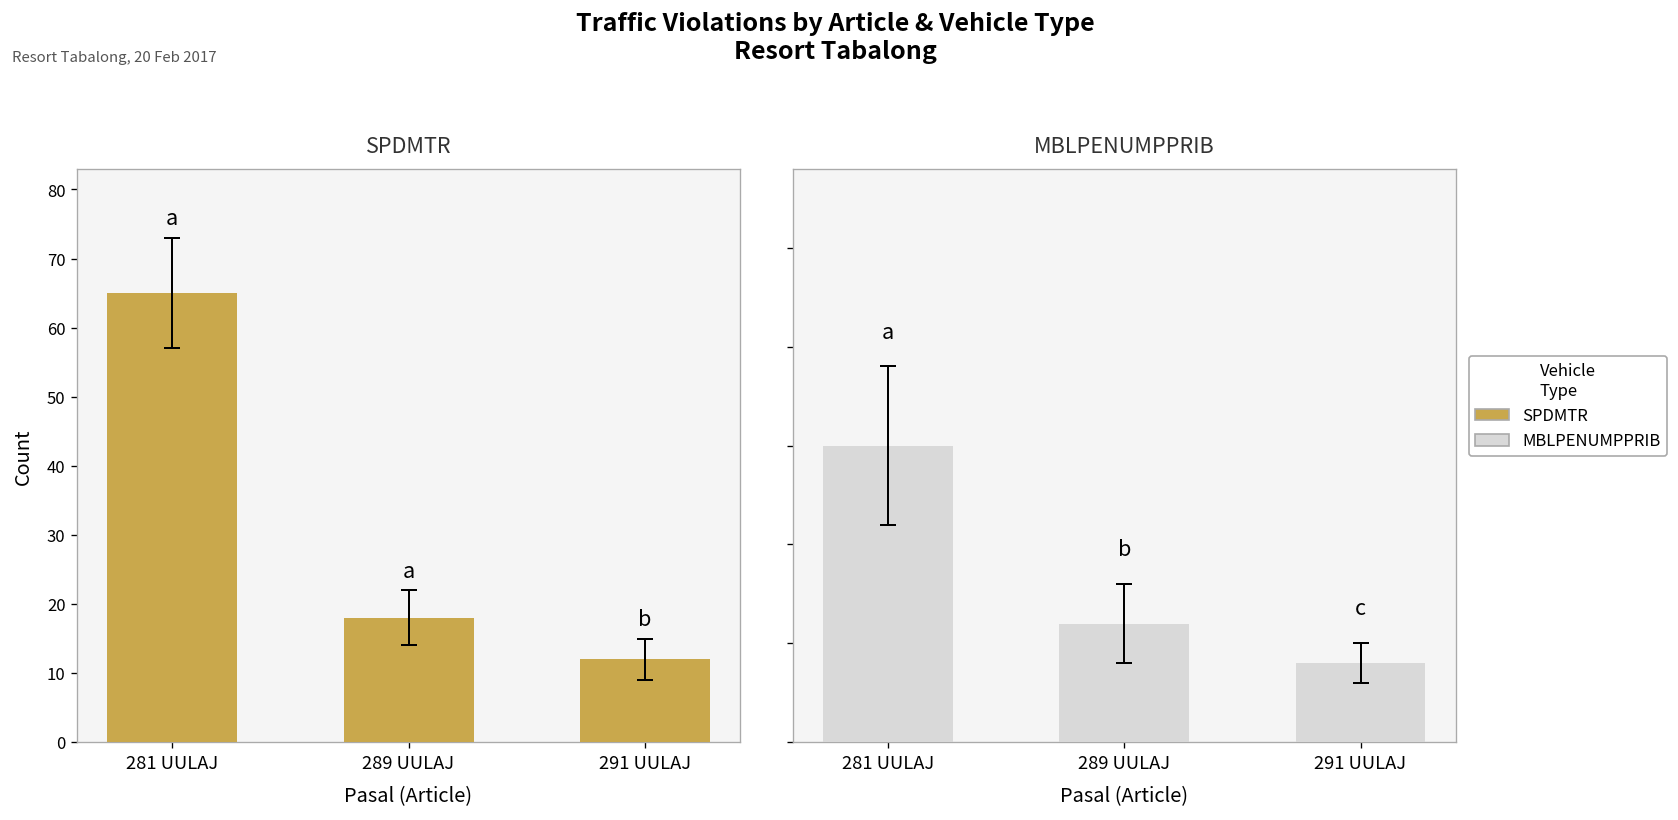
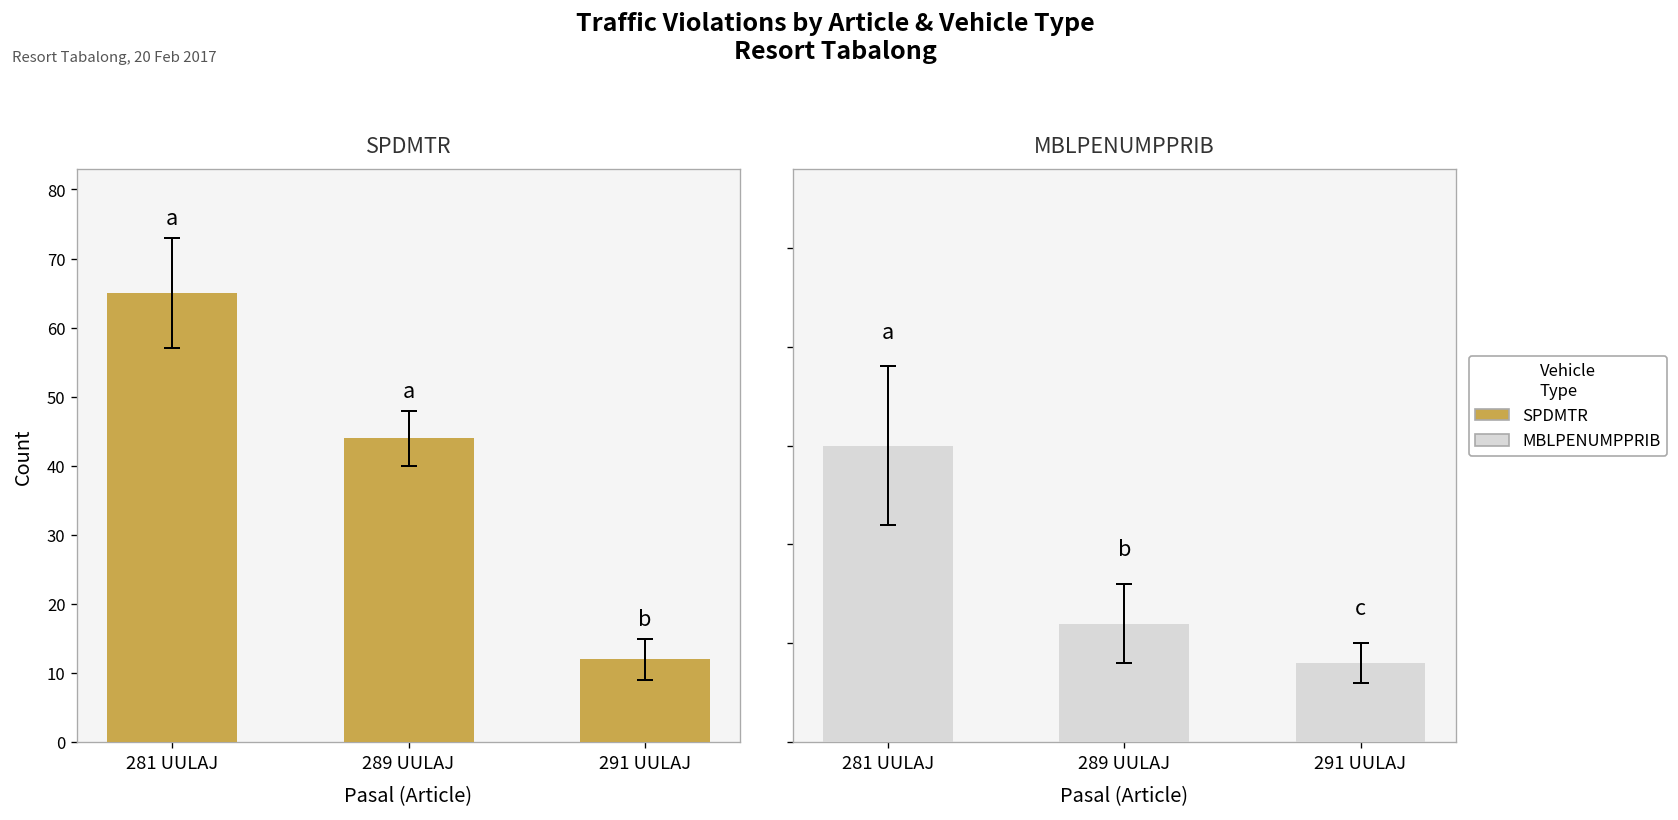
  {
    "SPDMTR": {
      "SPDMTR": {
        "281 UULAJ": 65,
-       "289 UULAJ": 18,
+       "289 UULAJ": 44,
        "291 UULAJ": 12
      }
    }
  }
